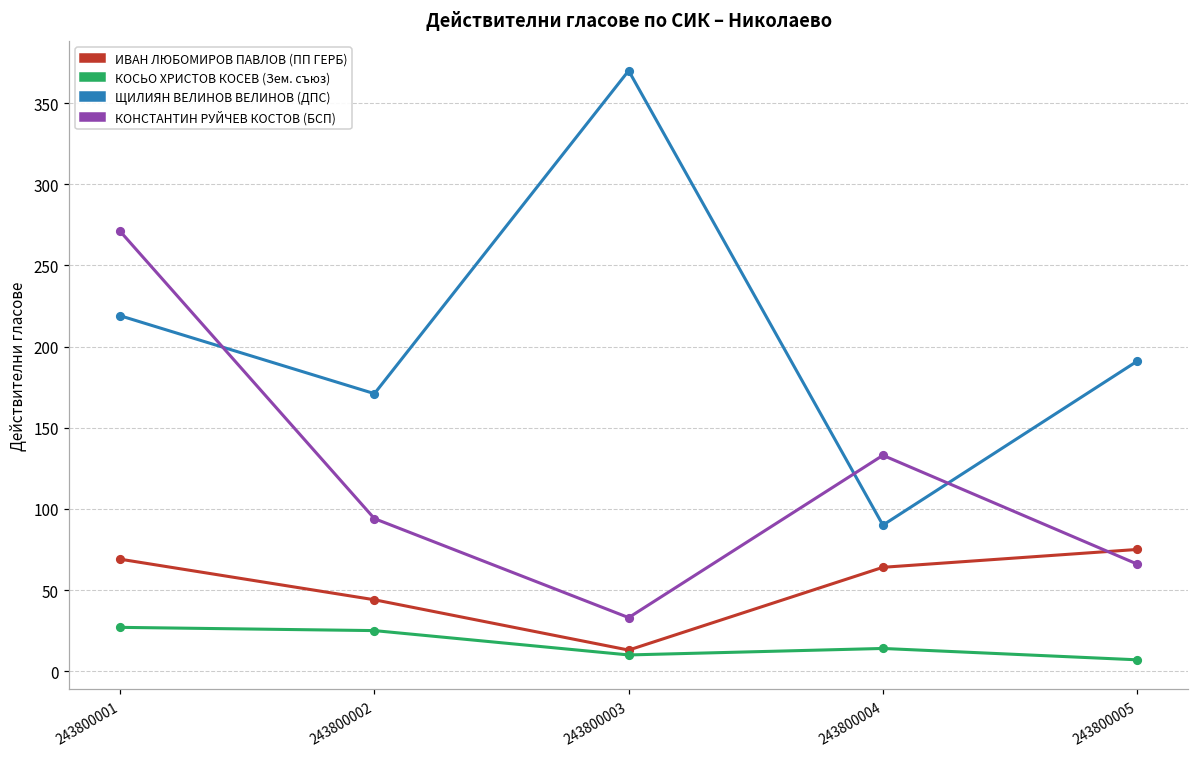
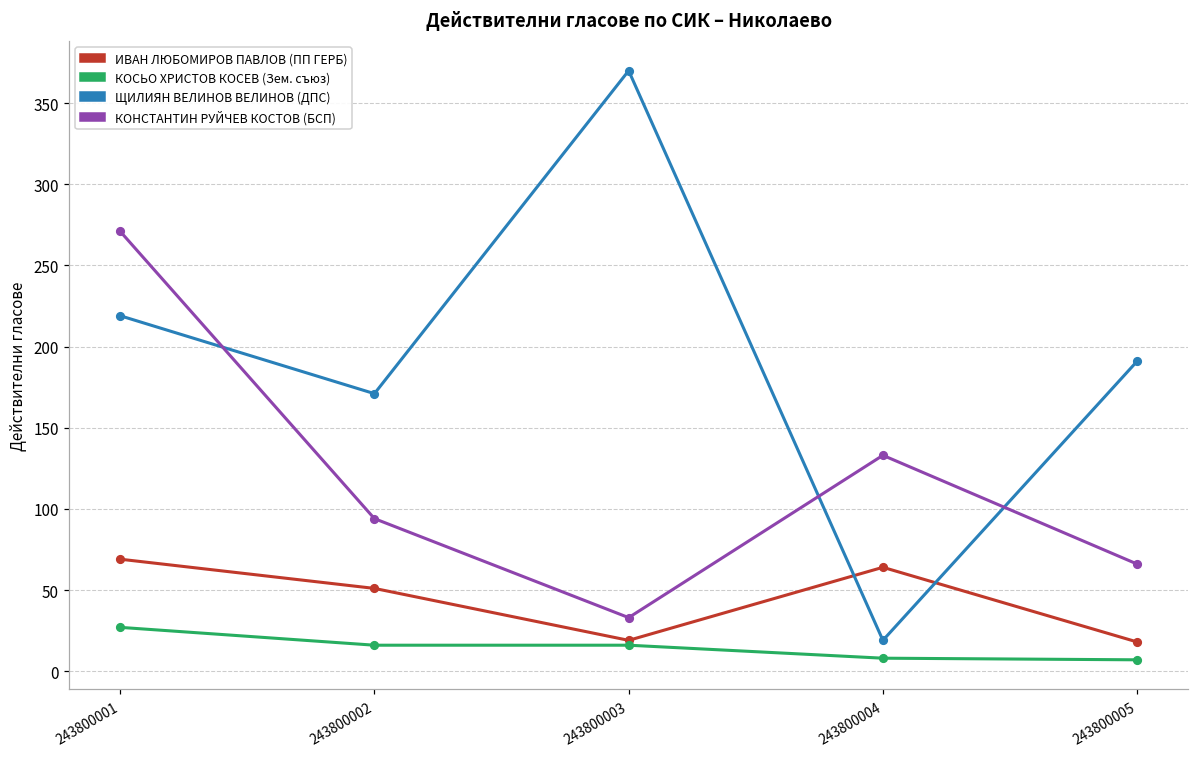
  {
    "ИВАН ЛЮБОМИРОВ ПАВЛОВ (ПП ГЕРБ)": {
      "243800001": 69,
-     "243800002": 44,
-     "243800003": 13,
+     "243800002": 51,
+     "243800003": 19,
      "243800004": 64,
-     "243800005": 75
+     "243800005": 18
    },
    "КОСЬО ХРИСТОВ КОСЕВ (Зем. съюз)": {
      "243800001": 27,
-     "243800002": 25,
-     "243800003": 10,
-     "243800004": 14,
+     "243800002": 16,
+     "243800003": 16,
+     "243800004": 8,
      "243800005": 7
    },
    "ЩИЛИЯН ВЕЛИНОВ ВЕЛИНОВ (ДПС)": {
      "243800001": 219,
      "243800002": 171,
      "243800003": 370,
-     "243800004": 90,
+     "243800004": 19,
      "243800005": 191
    },
    "КОНСТАНТИН РУЙЧЕВ КОСТОВ (БСП)": {
      "243800001": 271,
      "243800002": 94,
      "243800003": 33,
      "243800004": 133,
      "243800005": 66
    }
  }
